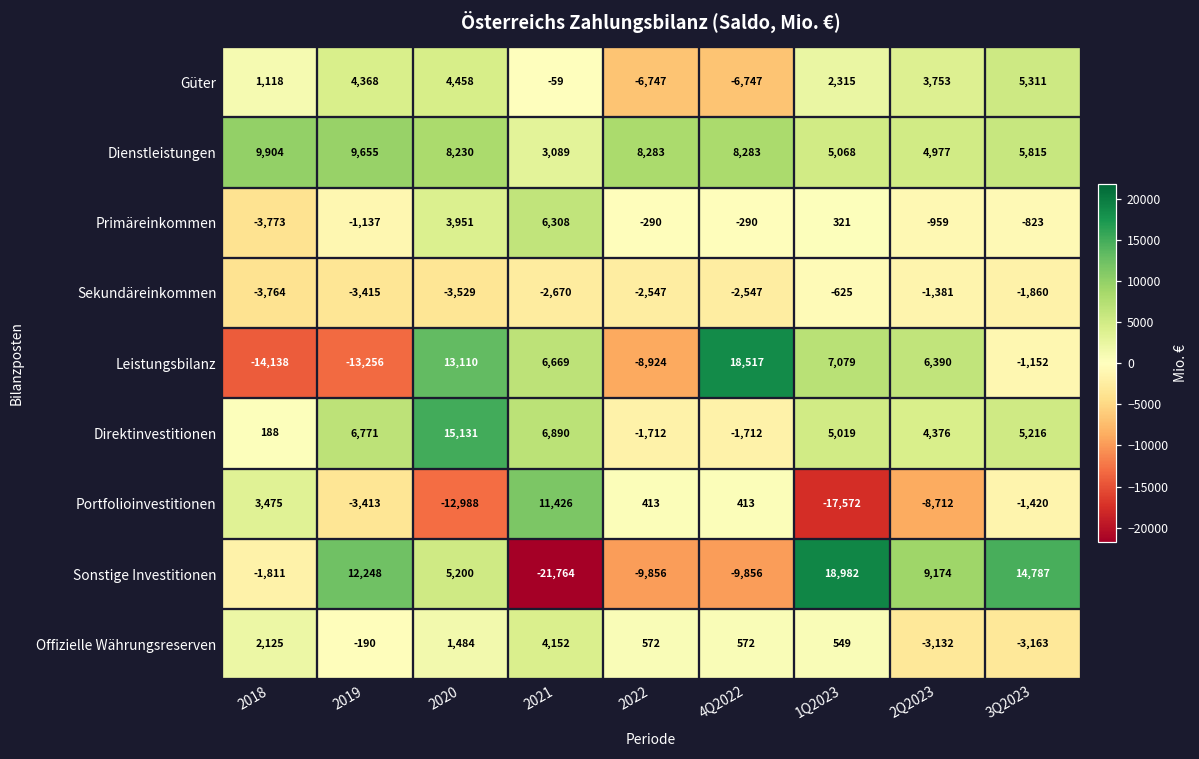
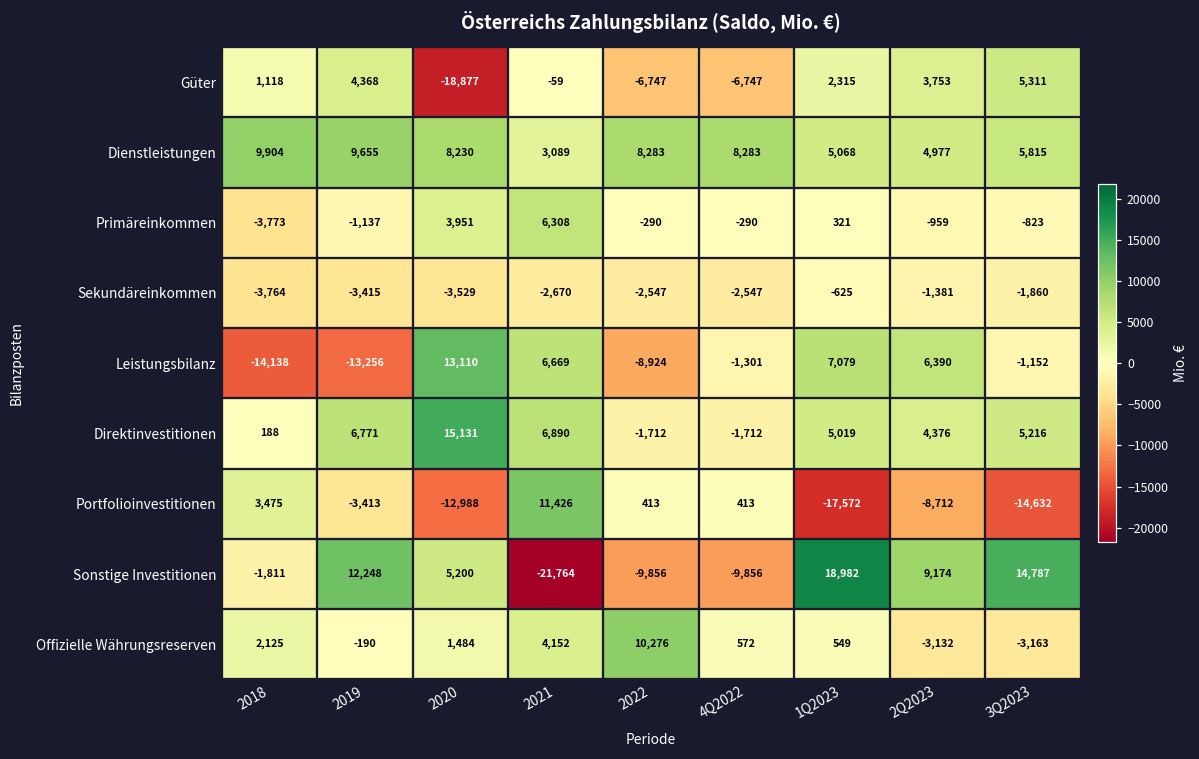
  {
    "Güter": {
      "2018": "1,118",
      "2019": "4,368",
-     "2020": "4,458",
+     "2020": "-18,877",
      "2021": "-59",
      "2022": "-6,747",
      "4Q2022": "-6,747",
      "1Q2023": "2,315",
      "2Q2023": "3,753",
      "3Q2023": "5,311"
    },
    "Dienstleistungen": {
      "2018": "9,904",
      "2019": "9,655",
      "2020": "8,230",
      "2021": "3,089",
      "2022": "8,283",
      "4Q2022": "8,283",
      "1Q2023": "5,068",
      "2Q2023": "4,977",
      "3Q2023": "5,815"
    },
    "Primäreinkommen": {
      "2018": "-3,773",
      "2019": "-1,137",
      "2020": "3,951",
      "2021": "6,308",
      "2022": "-290",
      "4Q2022": "-290",
      "1Q2023": "321",
      "2Q2023": "-959",
      "3Q2023": "-823"
    },
    "Sekundäreinkommen": {
      "2018": "-3,764",
      "2019": "-3,415",
      "2020": "-3,529",
      "2021": "-2,670",
      "2022": "-2,547",
      "4Q2022": "-2,547",
      "1Q2023": "-625",
      "2Q2023": "-1,381",
      "3Q2023": "-1,860"
    },
    "Leistungsbilanz": {
      "2018": "-14,138",
      "2019": "-13,256",
      "2020": "13,110",
      "2021": "6,669",
      "2022": "-8,924",
-     "4Q2022": "18,517",
+     "4Q2022": "-1,301",
      "1Q2023": "7,079",
      "2Q2023": "6,390",
      "3Q2023": "-1,152"
    },
    "Direktinvestitionen": {
      "2018": "188",
      "2019": "6,771",
      "2020": "15,131",
      "2021": "6,890",
      "2022": "-1,712",
      "4Q2022": "-1,712",
      "1Q2023": "5,019",
      "2Q2023": "4,376",
      "3Q2023": "5,216"
    },
    "Portfolioinvestitionen": {
      "2018": "3,475",
      "2019": "-3,413",
      "2020": "-12,988",
      "2021": "11,426",
      "2022": "413",
      "4Q2022": "413",
      "1Q2023": "-17,572",
      "2Q2023": "-8,712",
-     "3Q2023": "-1,420"
+     "3Q2023": "-14,632"
    },
    "Sonstige Investitionen": {
      "2018": "-1,811",
      "2019": "12,248",
      "2020": "5,200",
      "2021": "-21,764",
      "2022": "-9,856",
      "4Q2022": "-9,856",
      "1Q2023": "18,982",
      "2Q2023": "9,174",
      "3Q2023": "14,787"
    },
    "Offizielle Währungsreserven": {
      "2018": "2,125",
      "2019": "-190",
      "2020": "1,484",
      "2021": "4,152",
-     "2022": "572",
+     "2022": "10,276",
      "4Q2022": "572",
      "1Q2023": "549",
      "2Q2023": "-3,132",
      "3Q2023": "-3,163"
    }
  }
